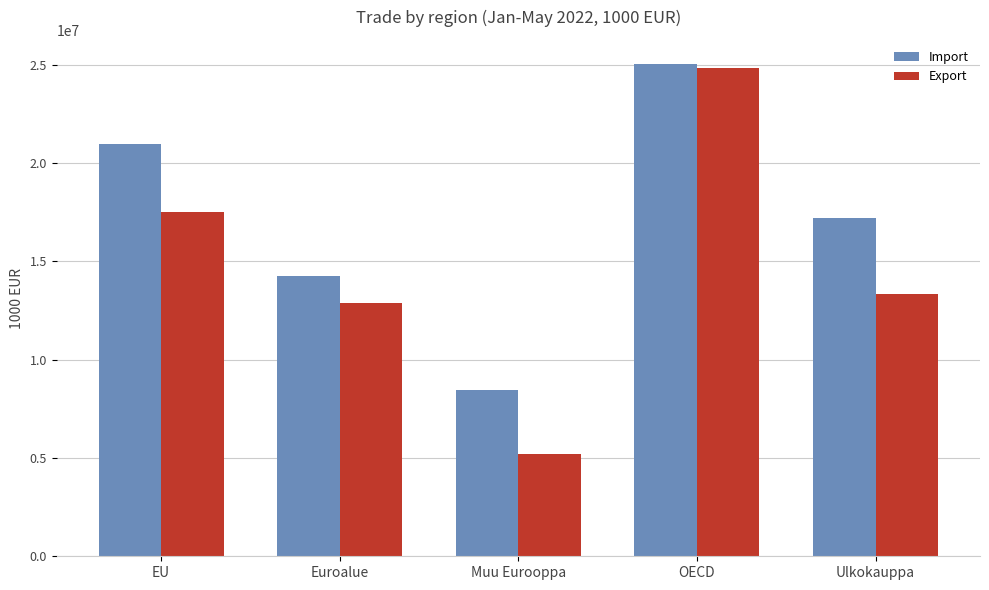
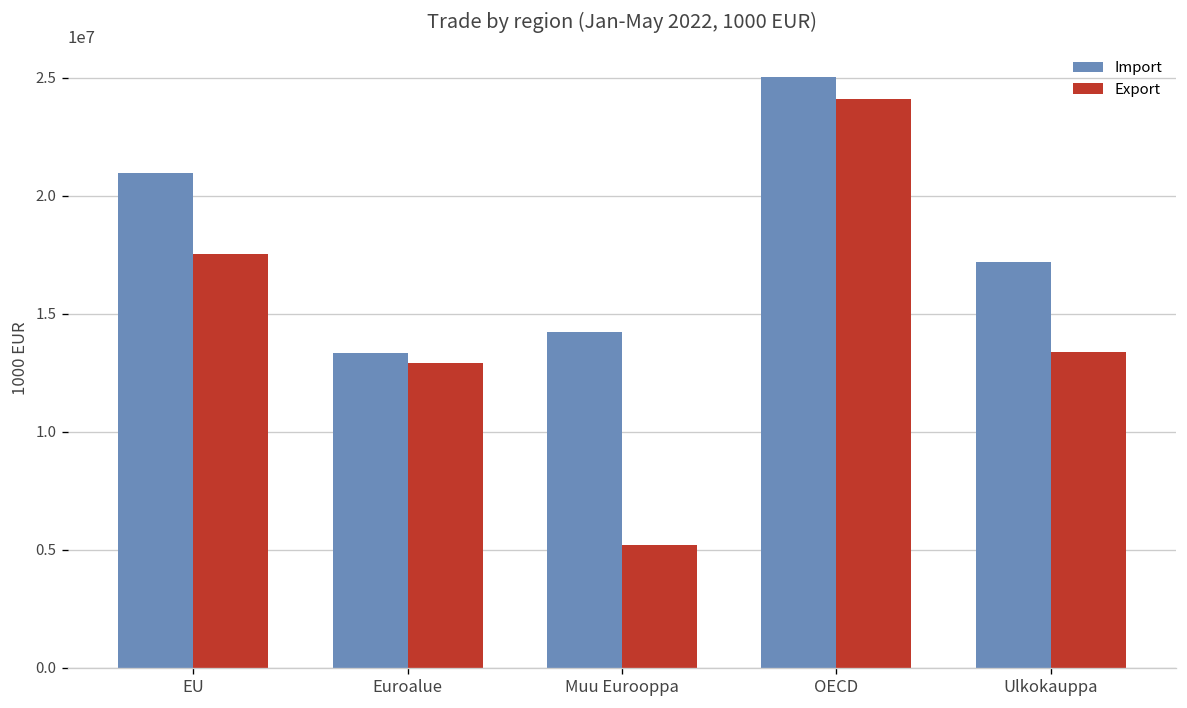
  {
    "Import": {
      "EU": 21000000,
-     "Euroalue": 14300000,
-     "Muu Eurooppa": 8500000,
+     "Euroalue": 13300000,
+     "Muu Eurooppa": 14200000,
      "OECD": 25000000,
      "Ulkokauppa": 17200000
    },
    "Export": {
      "EU": 17500000,
      "Euroalue": 12900000,
      "Muu Eurooppa": 5200000,
-     "OECD": 24800000,
+     "OECD": 24100000,
      "Ulkokauppa": 13400000
    }
  }
